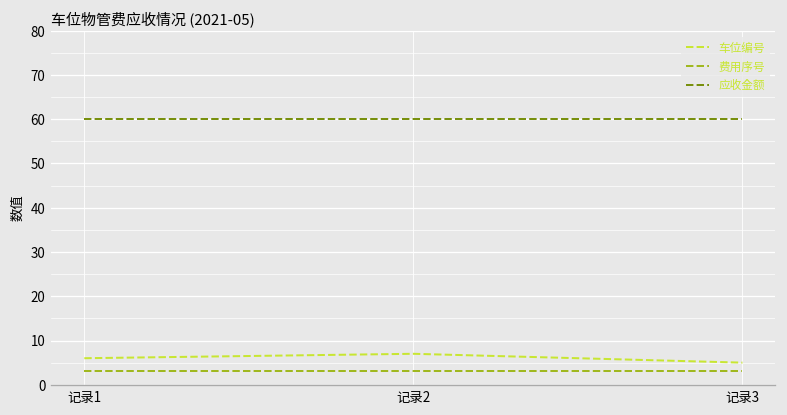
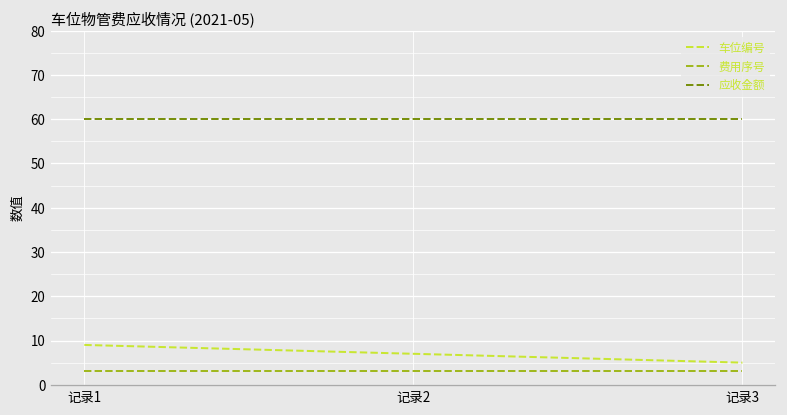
  {
    "车位编号": {
-     "记录1": 6,
+     "记录1": 9,
      "记录2": 7,
      "记录3": 5
    }
  }
